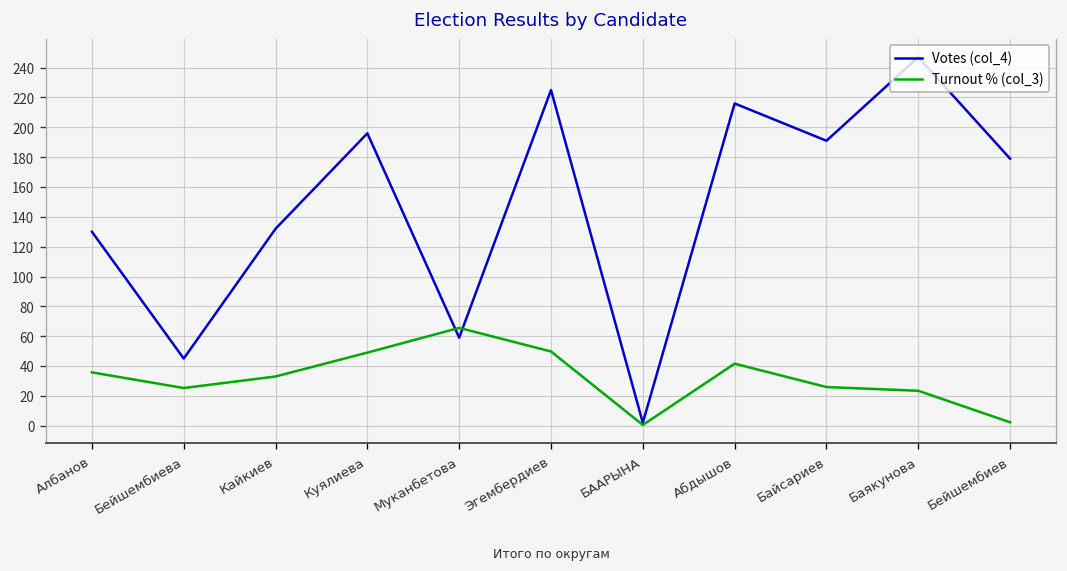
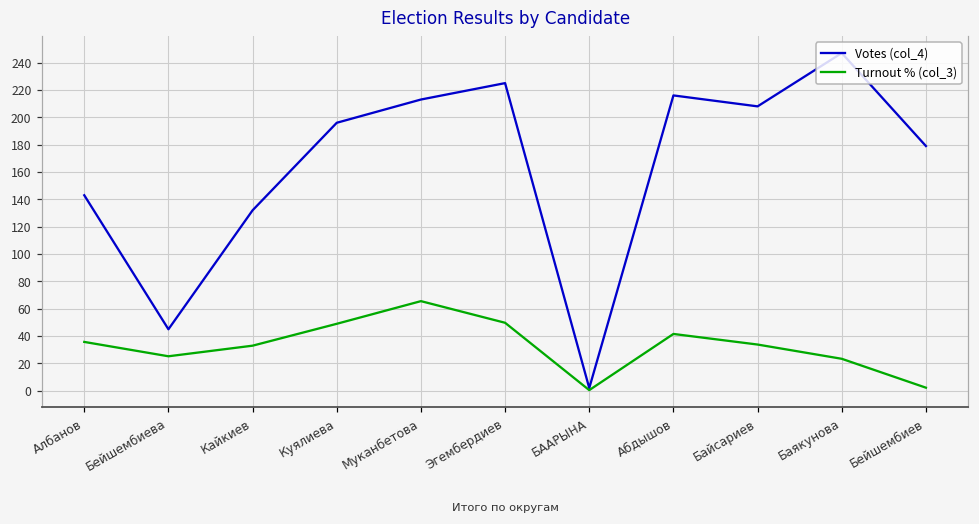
  {
    "Votes (col_4)": {
-     "Албанов": 130,
+     "Албанов": 143,
      "Бейшембиева": 45,
      "Кайкиев": 132,
      "Куялиева": 196,
-     "Муканбетова": 59,
+     "Муканбетова": 213,
      "Эгембердиев": 225,
      "Абдышов": 216,
-     "Байсариев": 191,
+     "Байсариев": 208,
      "Бейшембиев": 179
    },
    "Turnout % (col_3)": {
      "Албанов": 36,
      "Бейшембиева": 25,
      "Кайкиев": 33,
      "Куялиева": 49,
      "Муканбетова": 66,
      "Эгембердиев": 50,
      "Абдышов": 42,
-     "Байсариев": 26,
+     "Байсариев": 34,
      "Баякунова": 23,
      "Бейшембиев": 2
    }
  }
